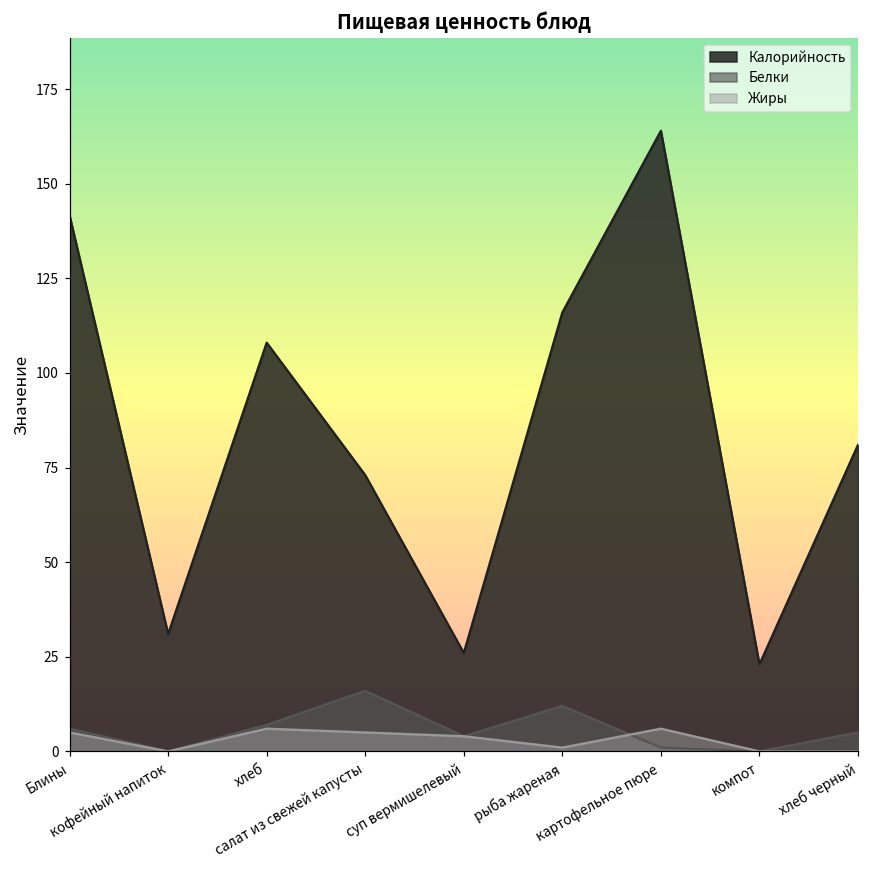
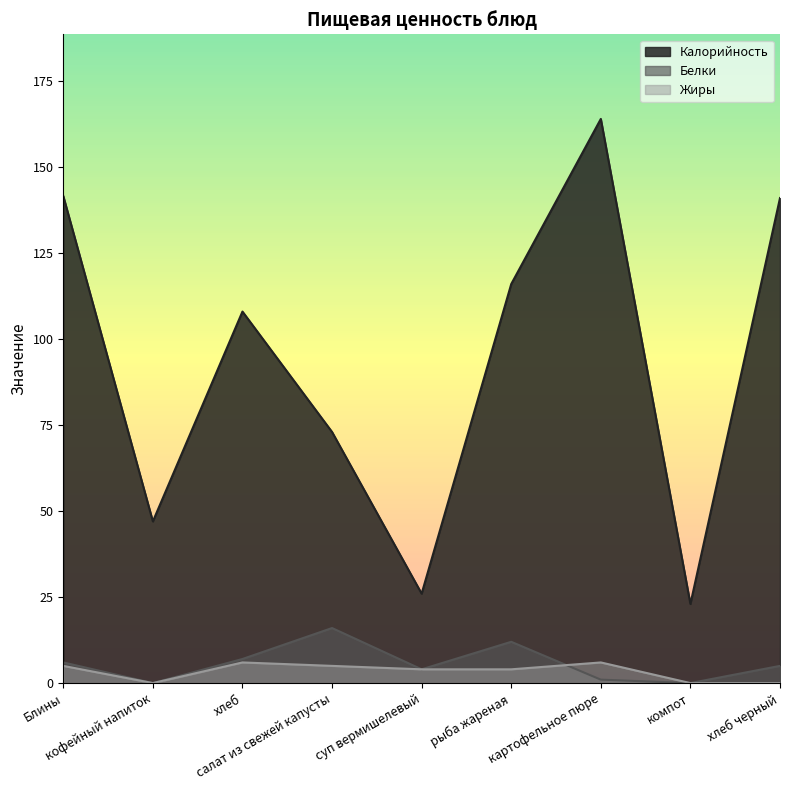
  {
    "Калорийность": {
      "Блины": 142,
-     "кофейный напиток": 31,
+     "кофейный напиток": 47,
      "хлеб": 108,
      "салат из свежей капусты": 73,
      "суп вермишелевый": 26,
      "рыба жареная": 116,
      "картофельное пюре": 164,
      "компот": 23,
-     "хлеб черный": 81
+     "хлеб черный": 141
    },
    "Белки": {
      "Блины": 6,
      "хлеб": 7,
      "салат из свежей капусты": 16,
      "рыба жареная": 12,
      "картофельное пюре": 1,
      "хлеб черный": 5
    },
    "Жиры": {
      "Блины": 5,
      "хлеб": 6,
      "салат из свежей капусты": 5,
-     "рыба жареная": 1,
+     "рыба жареная": 4,
      "картофельное пюре": 6,
      "хлеб черный": 0
    }
  }
